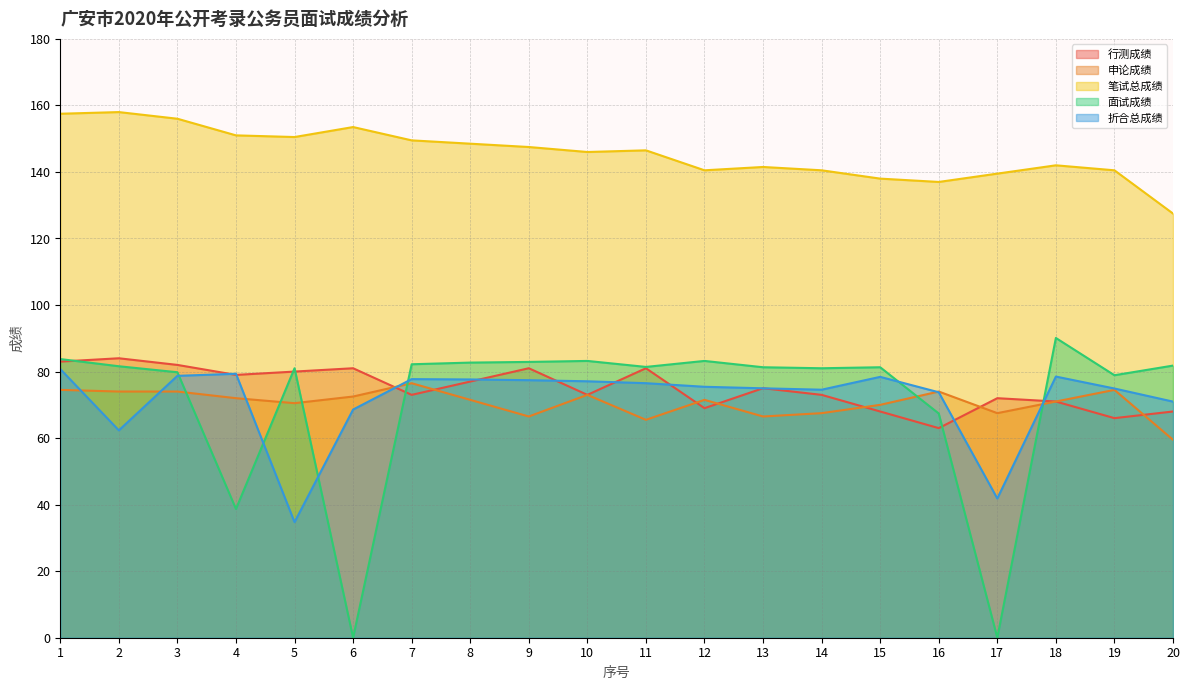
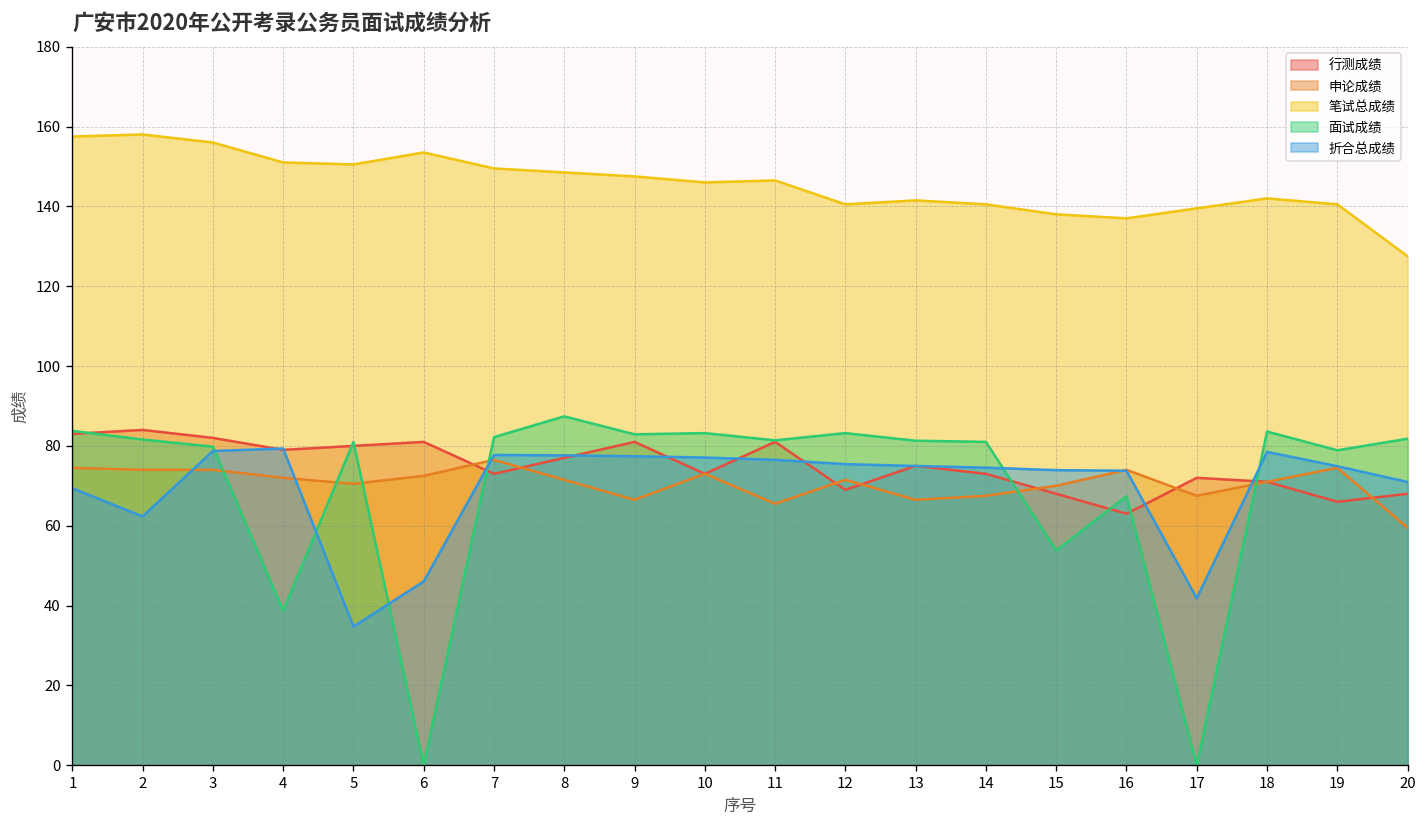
  {
    "面试成绩": {
      "2": 82,
      "3": 80,
      "4": 39,
      "5": 81,
      "6": 0,
      "7": 82,
-     "8": 83,
+     "8": 87,
      "9": 83,
      "10": 83,
      "12": 83,
      "13": 81,
      "14": 81,
-     "15": 81,
+     "15": 54,
      "16": 67,
      "17": 0,
-     "18": 90,
+     "18": 84,
      "19": 79,
      "20": 82
    },
    "折合总成绩": {
-     "1": 81,
+     "1": 69,
      "2": 62,
      "3": 79,
      "5": 35,
-     "6": 69,
+     "6": 46,
      "7": 78,
      "9": 77,
      "10": 77,
      "11": 77,
      "12": 75,
      "14": 75,
-     "15": 78,
+     "15": 74,
      "17": 42,
      "18": 79,
      "20": 71
    }
  }
